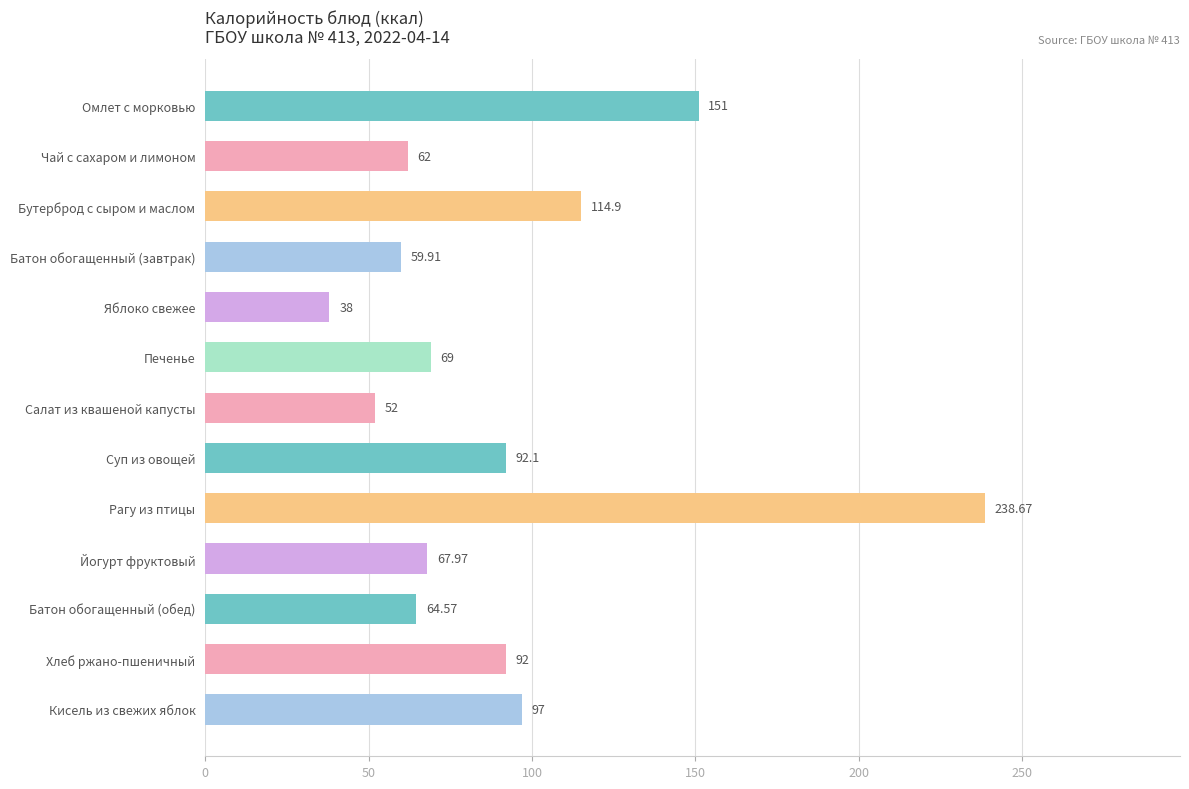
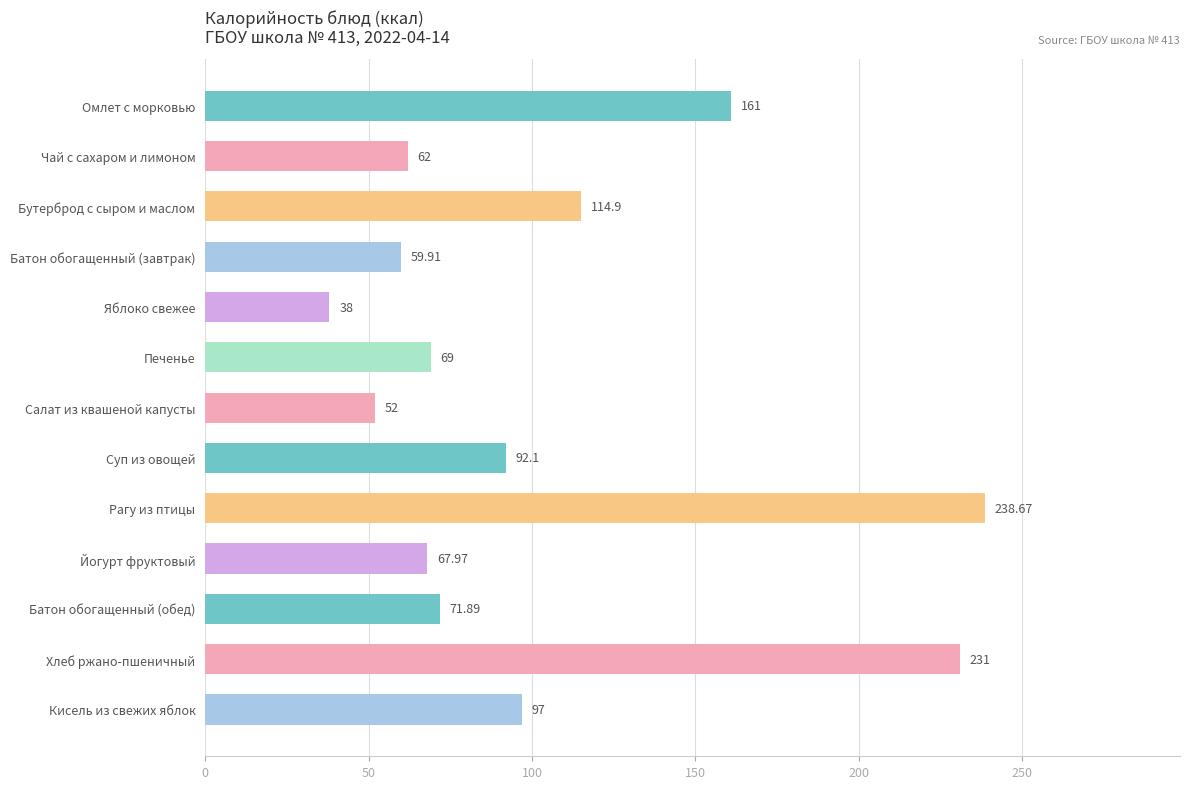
  {
-   "Омлет с морковью": 151,
+   "Омлет с морковью": 161,
    "Чай с сахаром и лимоном": 62,
    "Бутерброд с сыром и маслом": 114.9,
    "Батон обогащенный (завтрак)": 59.91,
    "Яблоко свежее": 38,
    "Печенье": 69,
    "Салат из квашеной капусты": 52,
    "Суп из овощей": 92.1,
    "Рагу из птицы": 238.67,
    "Йогурт фруктовый": 67.97,
-   "Батон обогащенный (обед)": 64.57,
-   "Хлеб ржано-пшеничный": 92,
+   "Батон обогащенный (обед)": 71.89,
+   "Хлеб ржано-пшеничный": 231,
    "Кисель из свежих яблок": 97
  }
